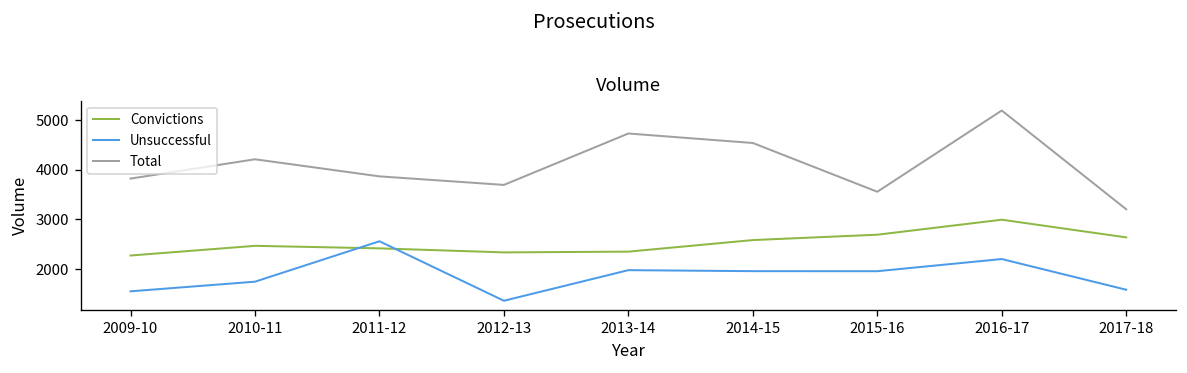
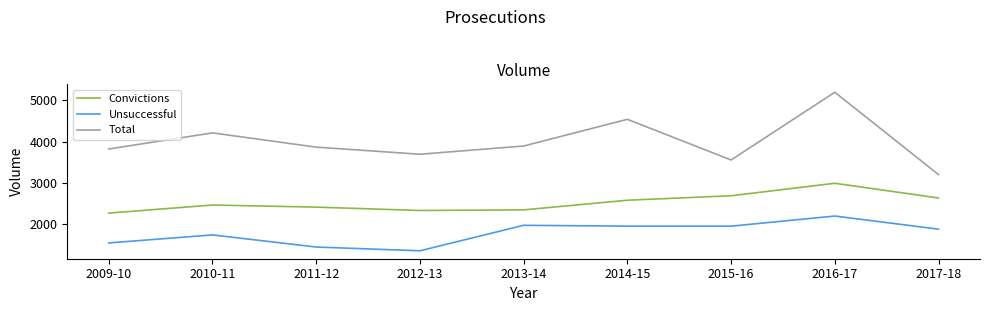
  {
    "Convictions": {
      "2009-10": 2300,
      "2010-11": 2500,
      "2011-12": 2400,
      "2012-13": 2300,
      "2013-14": 2300,
      "2014-15": 2600,
      "2015-16": 2700,
      "2016-17": 3000,
      "2017-18": 2600
    },
    "Unsuccessful": {
      "2009-10": 1500,
      "2010-11": 1700,
-     "2011-12": 2600,
+     "2011-12": 1500,
      "2012-13": 1400,
      "2013-14": 2000,
      "2014-15": 2000,
      "2015-16": 2000,
      "2016-17": 2200,
-     "2017-18": 1600
+     "2017-18": 1900
    },
    "Total": {
      "2009-10": 3800,
      "2010-11": 4200,
      "2011-12": 3900,
      "2012-13": 3700,
-     "2013-14": 4700,
+     "2013-14": 3900,
      "2014-15": 4500,
      "2015-16": 3600,
      "2016-17": 5200,
      "2017-18": 3200
    }
  }
